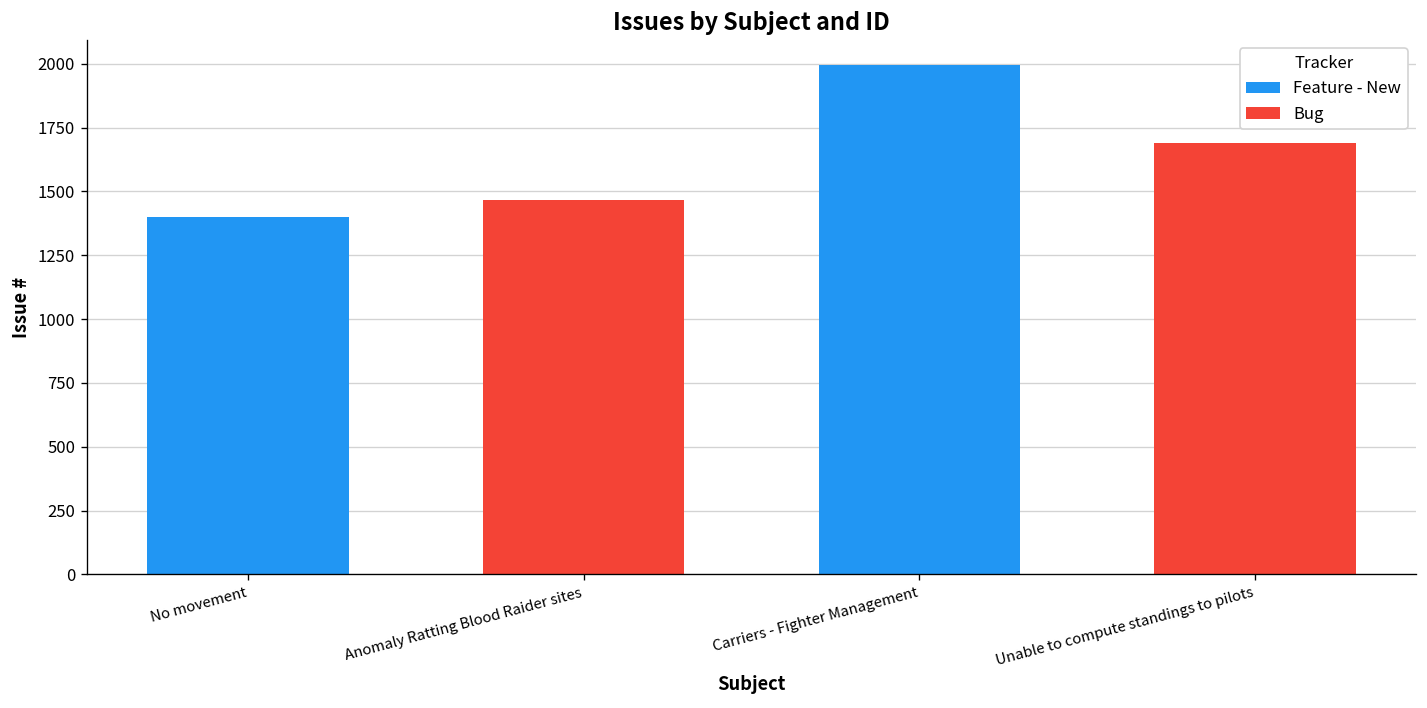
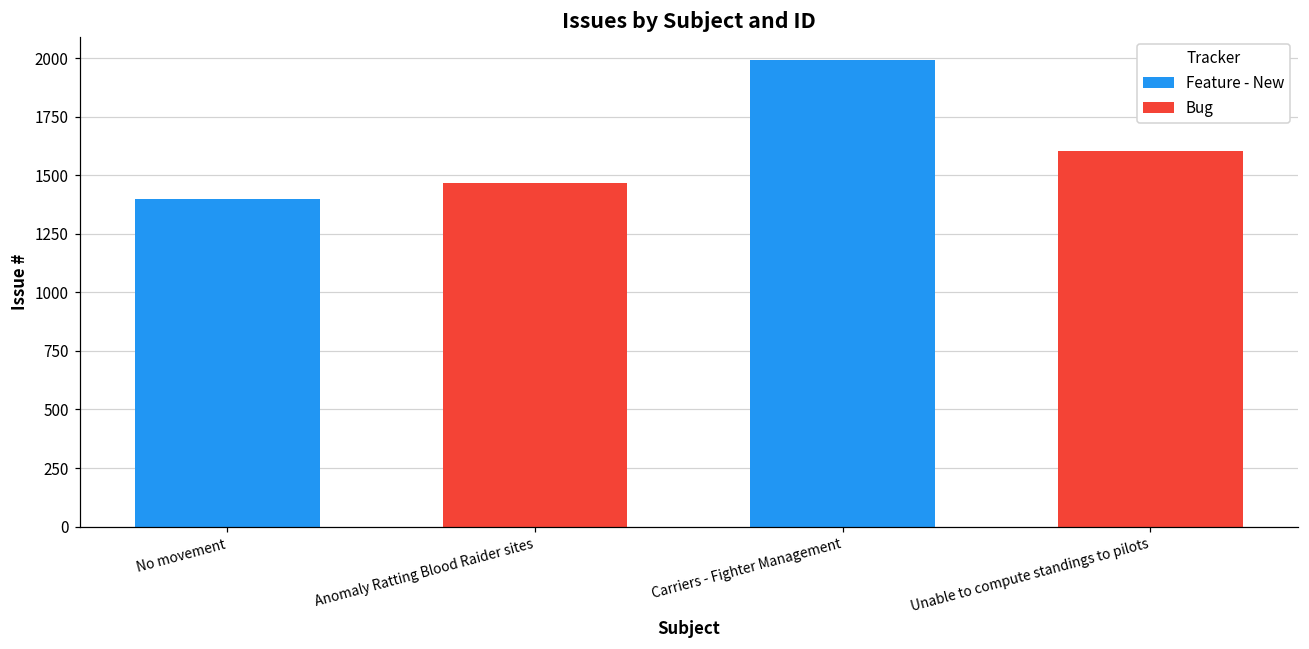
  {
    "No movement": 1400,
    "Anomaly Ratting Blood Raider sites": 1470,
    "Carriers - Fighter Management": 1990,
-   "Unable to compute standings to pilots": 1690
+   "Unable to compute standings to pilots": 1600
  }
